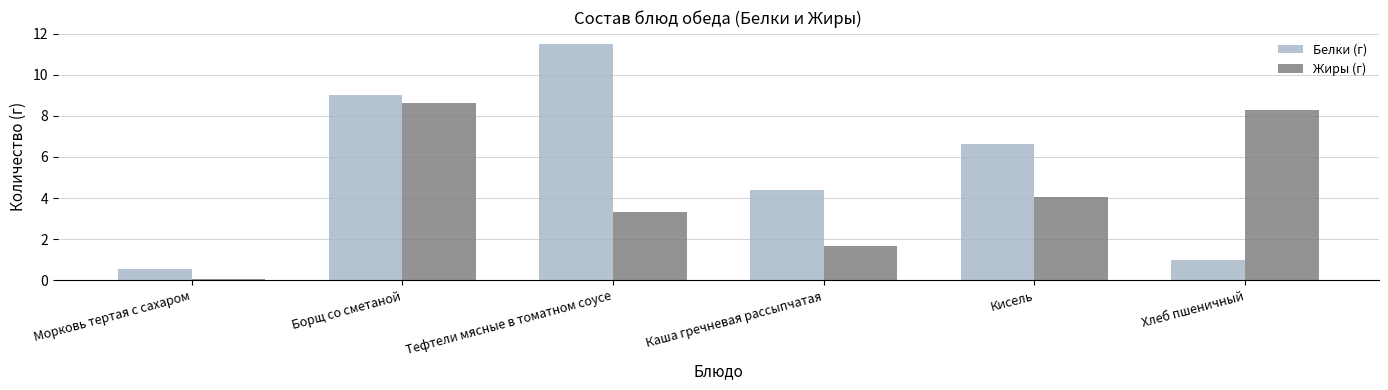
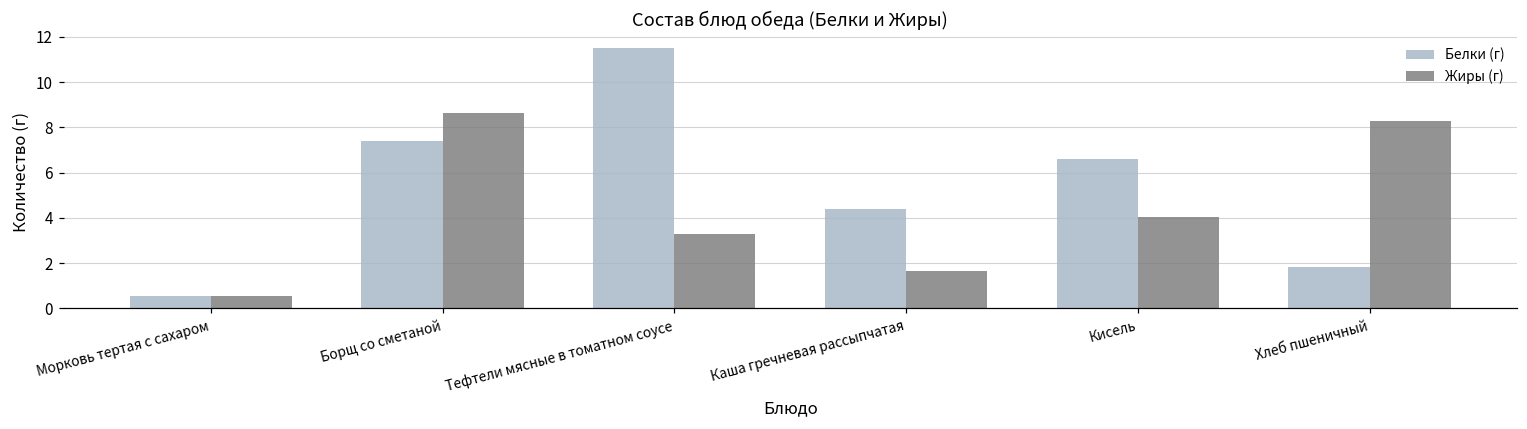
  {
    "Белки (г)": {
      "Морковь тертая с сахаром": 0.6,
-     "Борщ со сметаной": 9.0,
+     "Борщ со сметаной": 7.4,
      "Тефтели мясные в томатном соусе": 11.5,
      "Каша гречневая рассыпчатая": 4.4,
      "Кисель": 6.6,
-     "Хлеб пшеничный": 1.0
+     "Хлеб пшеничный": 1.8
    },
    "Жиры (г)": {
-     "Морковь тертая с сахаром": 0.0,
+     "Морковь тертая с сахаром": 0.5,
      "Борщ со сметаной": 8.6,
      "Тефтели мясные в томатном соусе": 3.3,
      "Каша гречневая рассыпчатая": 1.7,
      "Кисель": 4.1,
      "Хлеб пшеничный": 8.3
    }
  }
